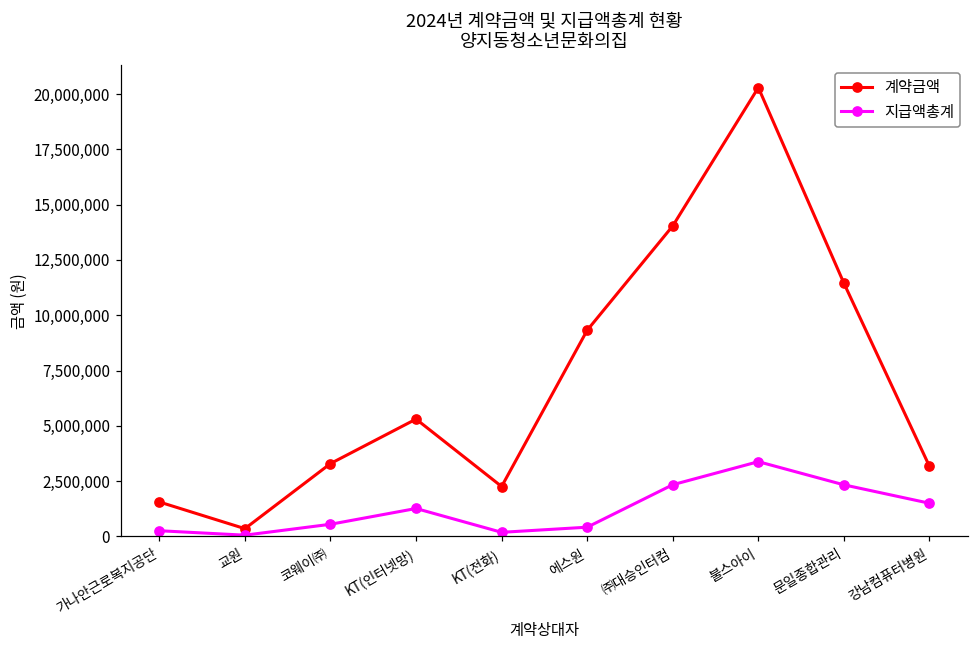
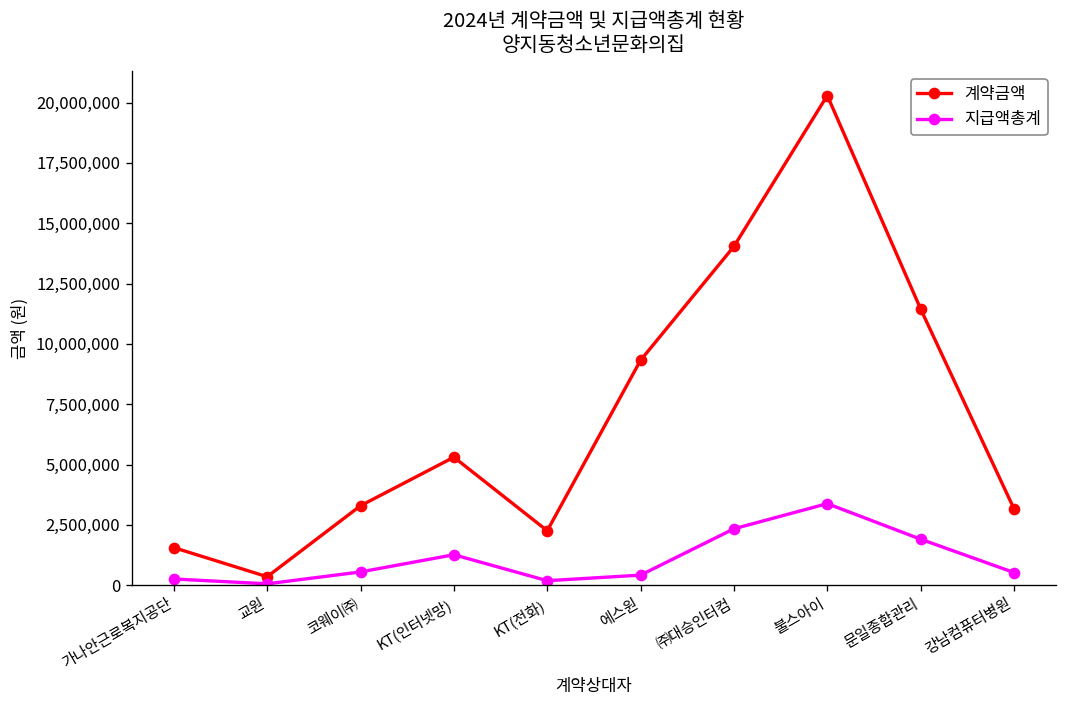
  {
    "계약금액": {
      "가나안근로복지공단": "1,600,000",
      "교원": "400,000",
      "코웨이㈜": "3,300,000",
      "KT(인터넷망)": "5,300,000",
      "KT(전화)": "2,300,000",
      "에스원": "9,300,000",
      "㈜대승인터컴": "14,000,000",
      "불스아이": "20,300,000",
      "문일종합관리": "11,400,000",
      "강남컴퓨터병원": "3,200,000"
    },
    "지급액총계": {
      "가나안근로복지공단": "300,000",
      "교원": "100,000",
      "코웨이㈜": "600,000",
      "KT(인터넷망)": "1,300,000",
      "KT(전화)": "200,000",
      "에스원": "400,000",
      "㈜대승인터컴": "2,300,000",
      "불스아이": "3,400,000",
-     "문일종합관리": "2,300,000",
-     "강남컴퓨터병원": "1,500,000"
+     "문일종합관리": "1,900,000",
+     "강남컴퓨터병원": "500,000"
    }
  }
